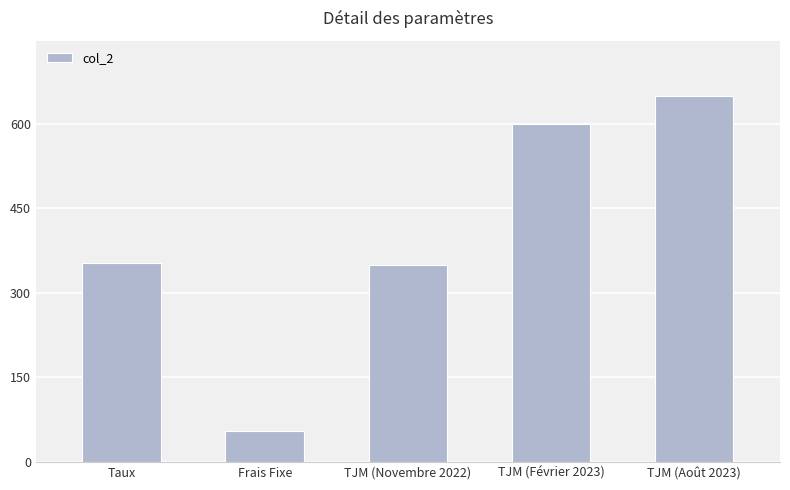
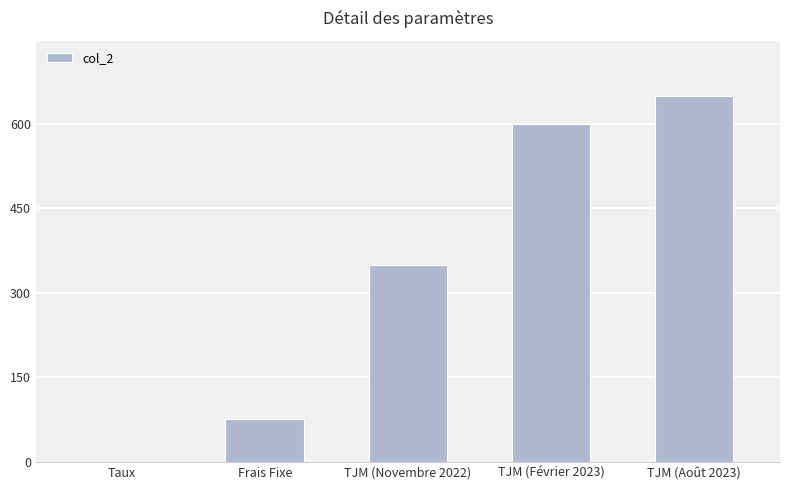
  {
-   "Taux": 350,
-   "Frais Fixe": 50,
+   "Taux": 0,
+   "Frais Fixe": 80,
    "TJM (Novembre 2022)": 350,
    "TJM (Février 2023)": 600,
    "TJM (Août 2023)": 650
  }
